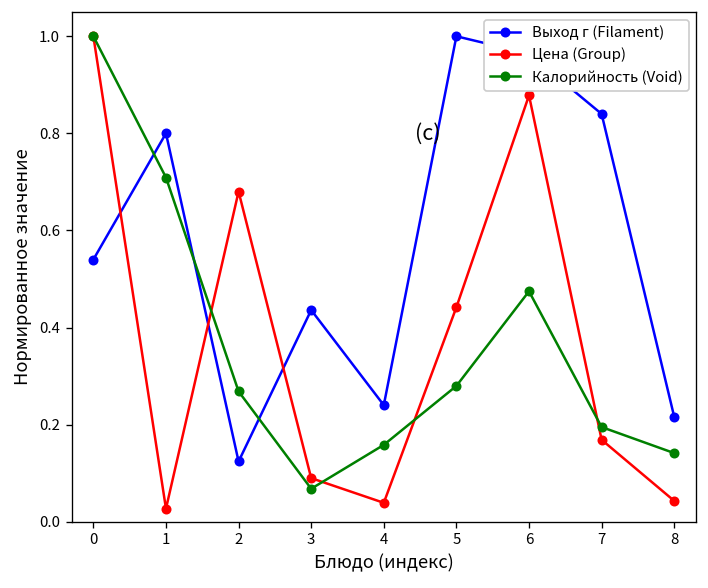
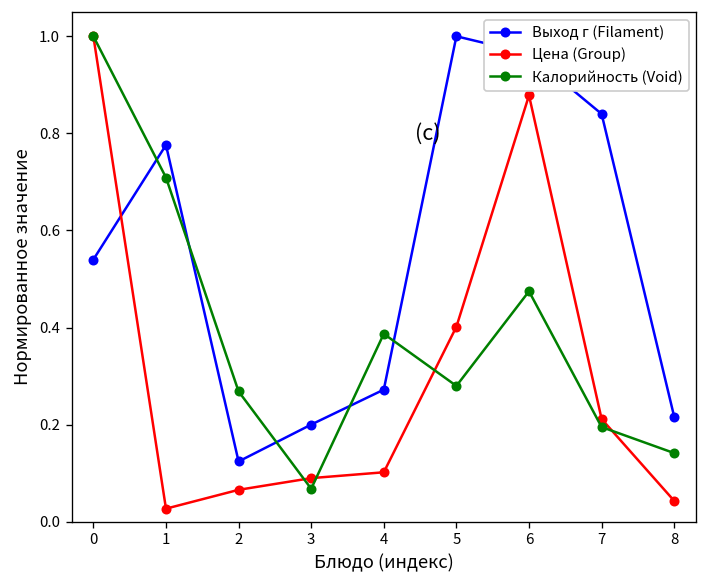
  {
    "Выход г (Filament)": {
      "0": 0.54,
-     "1": 0.80,
+     "1": 0.78,
      "2": 0.12,
-     "3": 0.44,
-     "4": 0.24,
+     "3": 0.20,
+     "4": 0.27,
      "5": 1.00,
      "7": 0.84,
      "8": 0.22
    },
    "Цена (Group)": {
      "1": 0.03,
-     "2": 0.68,
+     "2": 0.07,
      "3": 0.09,
-     "4": 0.04,
-     "5": 0.44,
+     "4": 0.10,
+     "5": 0.40,
      "6": 0.88,
-     "7": 0.17,
+     "7": 0.21,
      "8": 0.04
    },
    "Калорийность (Void)": {
      "1": 0.71,
      "2": 0.27,
      "3": 0.07,
-     "4": 0.16,
+     "4": 0.39,
      "5": 0.28,
      "6": 0.47,
      "7": 0.19,
      "8": 0.14
    }
  }
